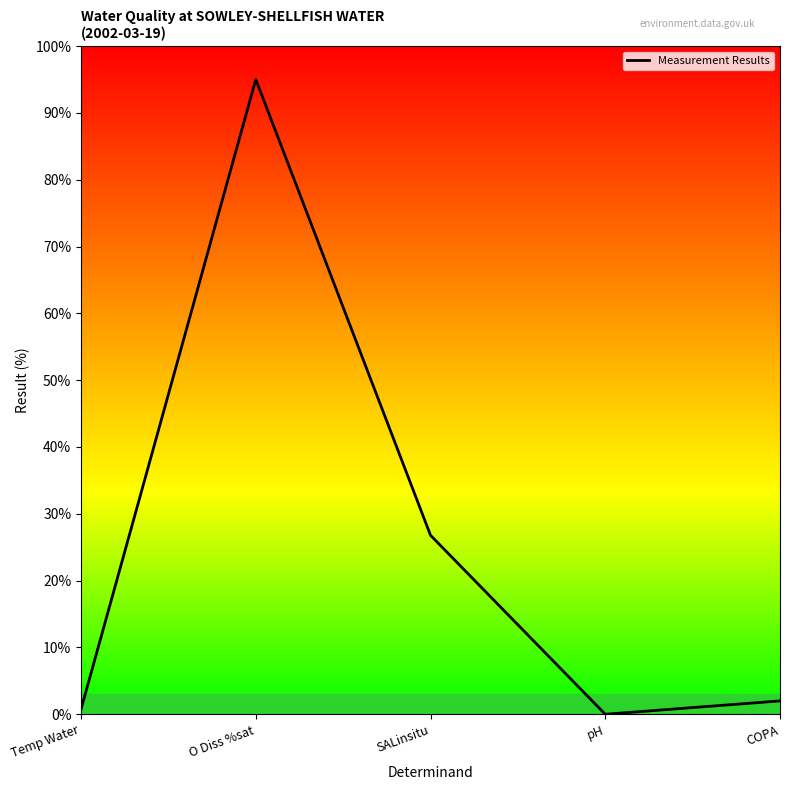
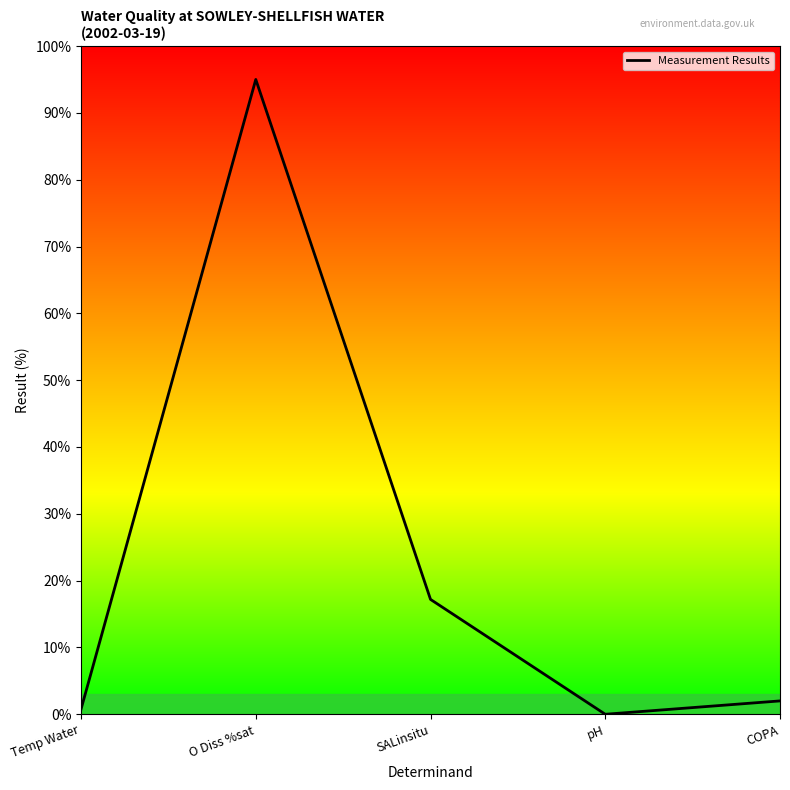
  {
    "O Diss %sat": "95%",
-   "SALinsitu": "27%"
+   "SALinsitu": "17%"
  }
